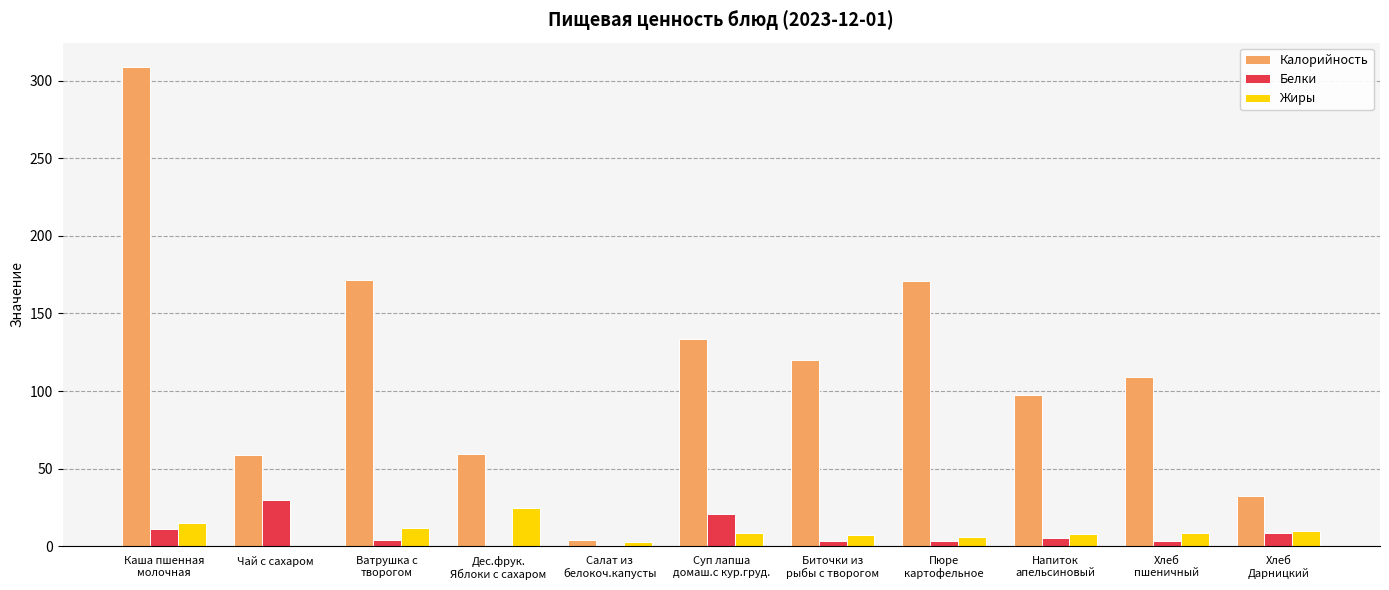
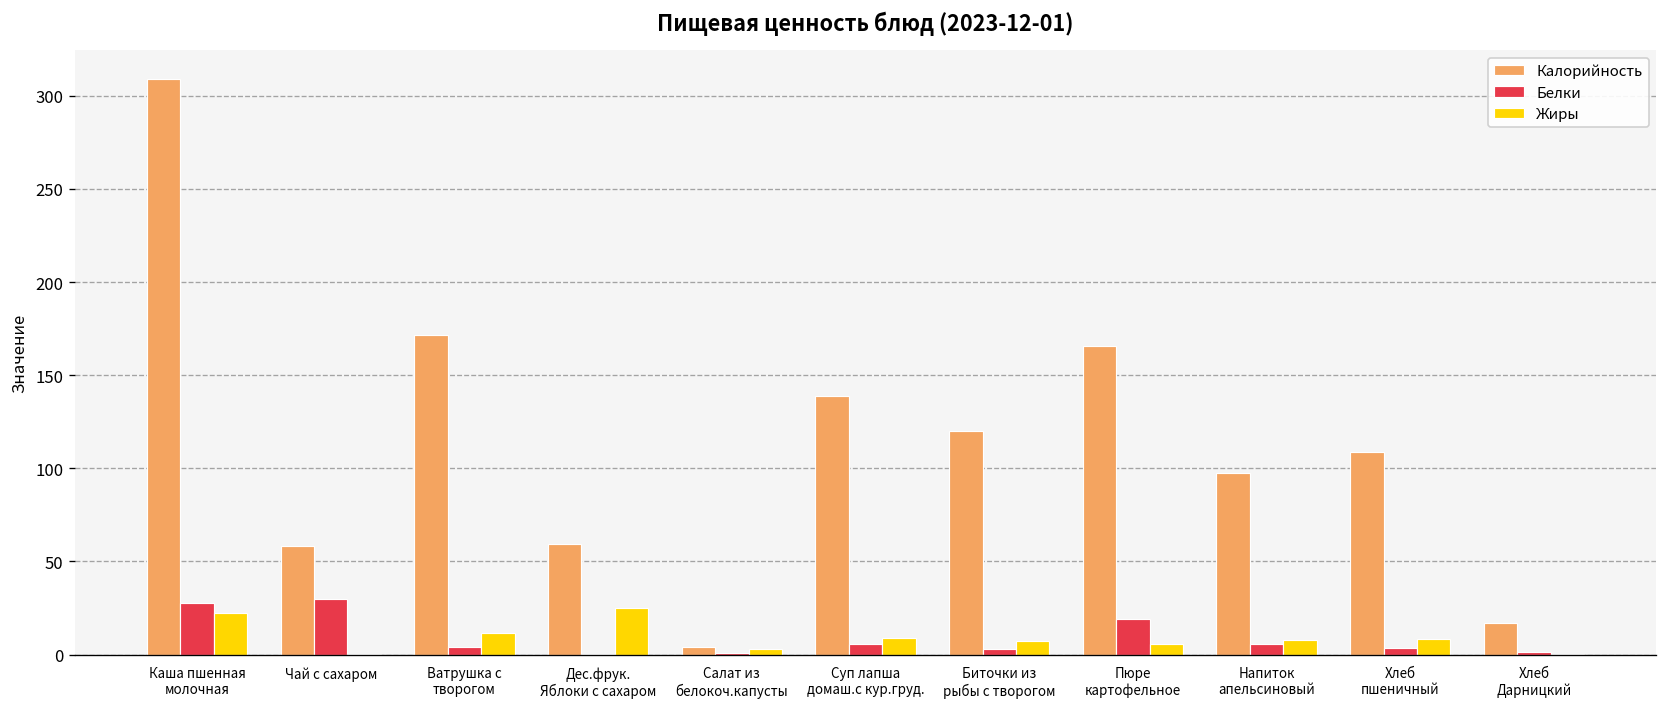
  {
    "Калорийность": {
      "Каша пшенная молочная": 309,
      "Чай с сахаром": 59,
      "Ватрушка с творогом": 172,
      "Дес.фрук. Яблоки с сахаром": 60,
      "Салат из белокоч.капусты": 4,
-     "Суп лапша домаш.с кур.груд.": 133,
+     "Суп лапша домаш.с кур.груд.": 139,
      "Биточки из рыбы с творогом": 120,
-     "Пюре картофельное": 171,
+     "Пюре картофельное": 166,
      "Напиток апельсиновый": 98,
      "Хлеб пшеничный": 109,
-     "Хлеб Дарницкий": 33
+     "Хлеб Дарницкий": 17
    },
    "Белки": {
-     "Каша пшенная молочная": 11,
+     "Каша пшенная молочная": 28,
      "Чай с сахаром": 30,
      "Ватрушка с творогом": 4,
-     "Суп лапша домаш.с кур.груд.": 21,
+     "Суп лапша домаш.с кур.груд.": 5,
      "Биточки из рыбы с творогом": 3,
-     "Пюре картофельное": 3,
+     "Пюре картофельное": 19,
      "Напиток апельсиновый": 5,
      "Хлеб пшеничный": 4,
-     "Хлеб Дарницкий": 8
+     "Хлеб Дарницкий": 1
    },
    "Жиры": {
-     "Каша пшенная молочная": 15,
+     "Каша пшенная молочная": 23,
      "Ватрушка с творогом": 12,
      "Дес.фрук. Яблоки с сахаром": 25,
      "Салат из белокоч.капусты": 3,
      "Суп лапша домаш.с кур.груд.": 9,
      "Биточки из рыбы с творогом": 7,
      "Пюре картофельное": 6,
      "Напиток апельсиновый": 8,
      "Хлеб пшеничный": 8,
-     "Хлеб Дарницкий": 10
+     "Хлеб Дарницкий": 0
    }
  }
